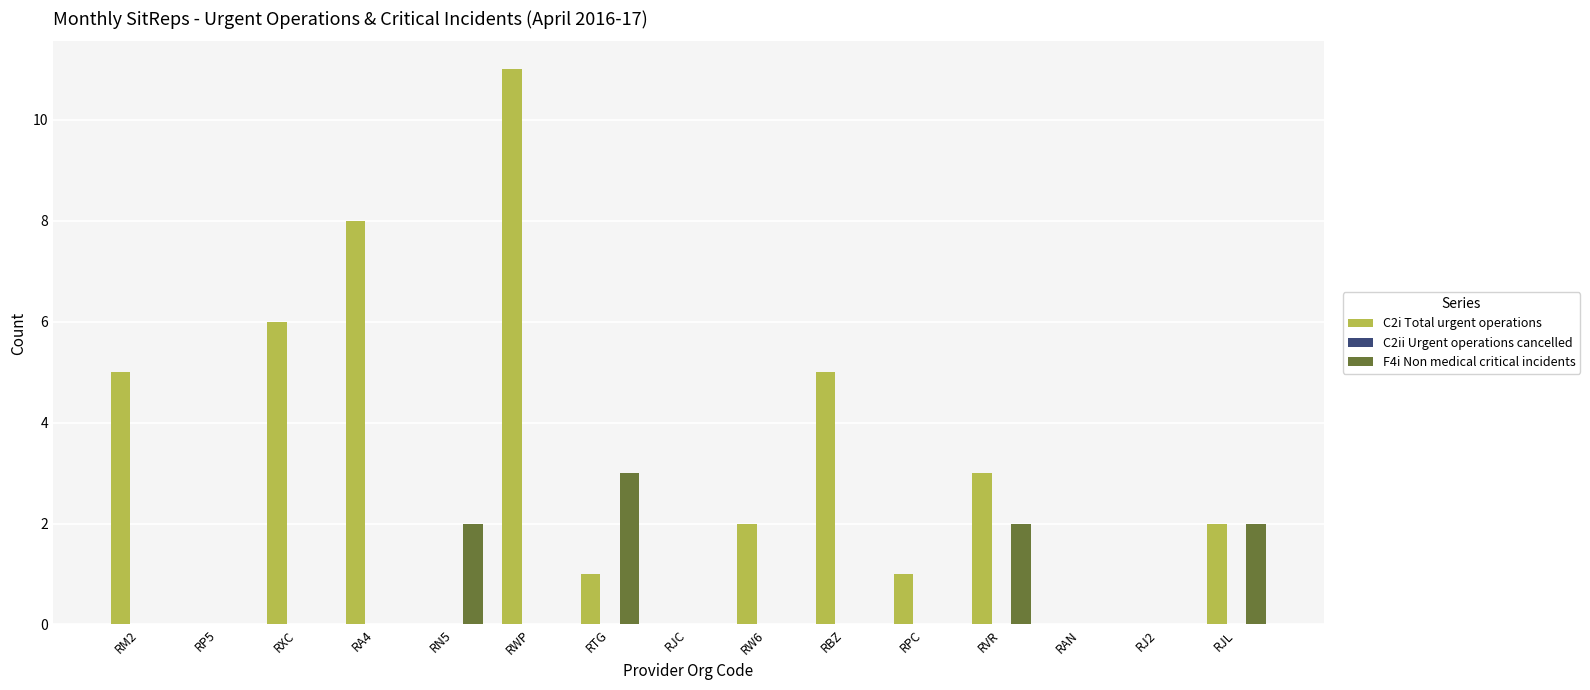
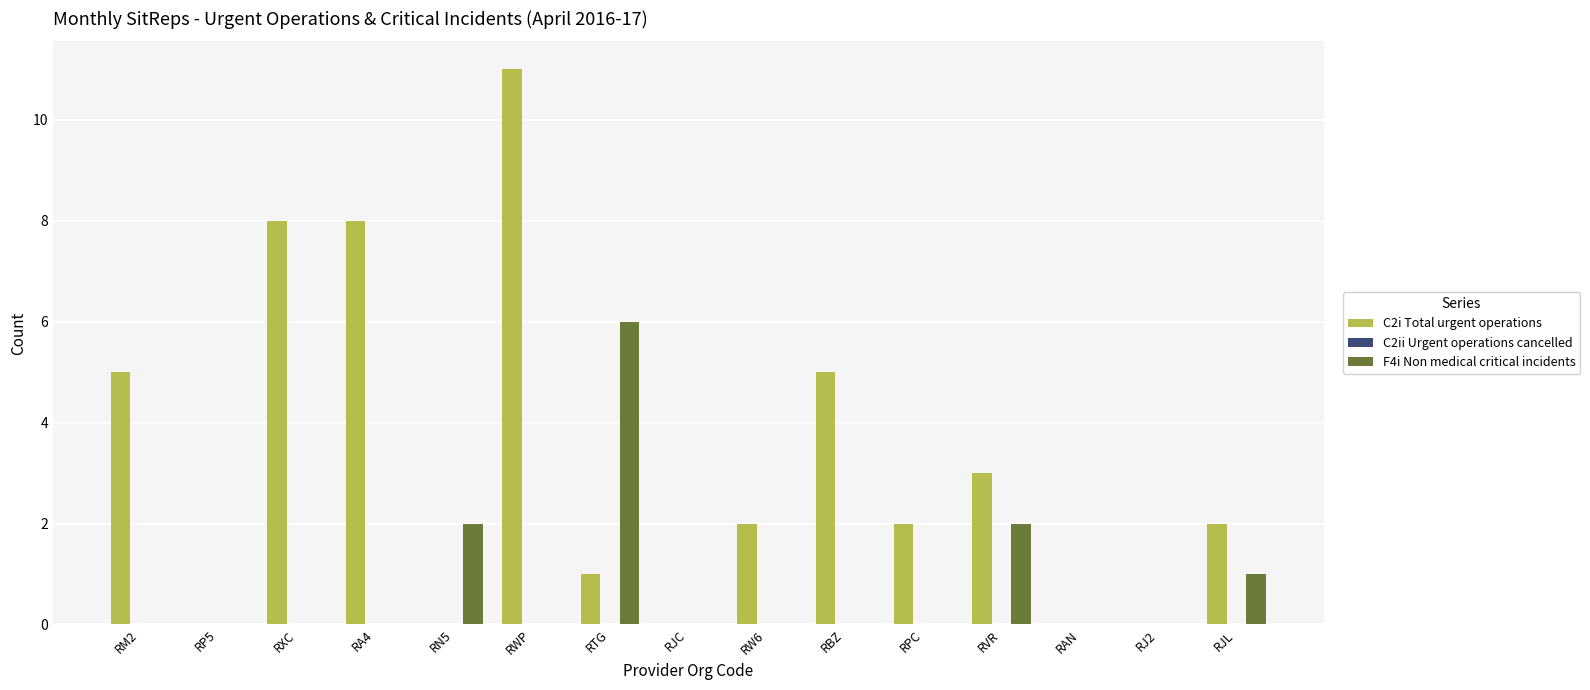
  {
    "C2i Total urgent operations": {
      "RM2": 5,
      "RP5": 0,
-     "RXC": 6,
+     "RXC": 8,
      "RA4": 8,
      "RN5": 0,
      "RWP": 11,
      "RTG": 1,
      "RJC": 0,
      "RW6": 2,
      "RBZ": 5,
-     "RPC": 1,
+     "RPC": 2,
      "RVR": 3,
      "RAN": 0,
      "RJ2": 0,
      "RJL": 2
    },
    "C2ii Urgent operations cancelled": {
      "RM2": 0,
      "RP5": 0,
      "RXC": 0,
      "RA4": 0,
      "RN5": 0,
      "RWP": 0,
      "RTG": 0,
      "RJC": 0,
      "RW6": 0,
      "RBZ": 0,
      "RPC": 0,
      "RVR": 0,
      "RAN": 0,
      "RJ2": 0,
      "RJL": 0
    },
    "F4i Non medical critical incidents": {
      "RM2": 0,
      "RP5": 0,
      "RXC": 0,
      "RA4": 0,
      "RN5": 2,
      "RWP": 0,
-     "RTG": 3,
+     "RTG": 6,
      "RJC": 0,
      "RW6": 0,
      "RBZ": 0,
      "RPC": 0,
      "RVR": 2,
      "RAN": 0,
      "RJ2": 0,
-     "RJL": 2
+     "RJL": 1
    }
  }
